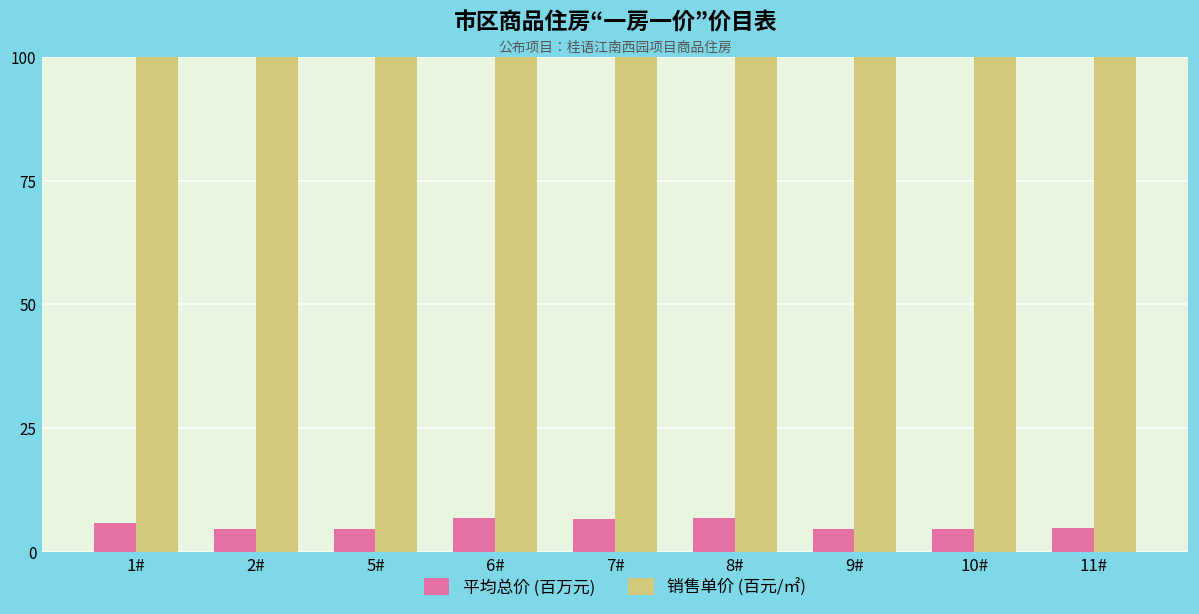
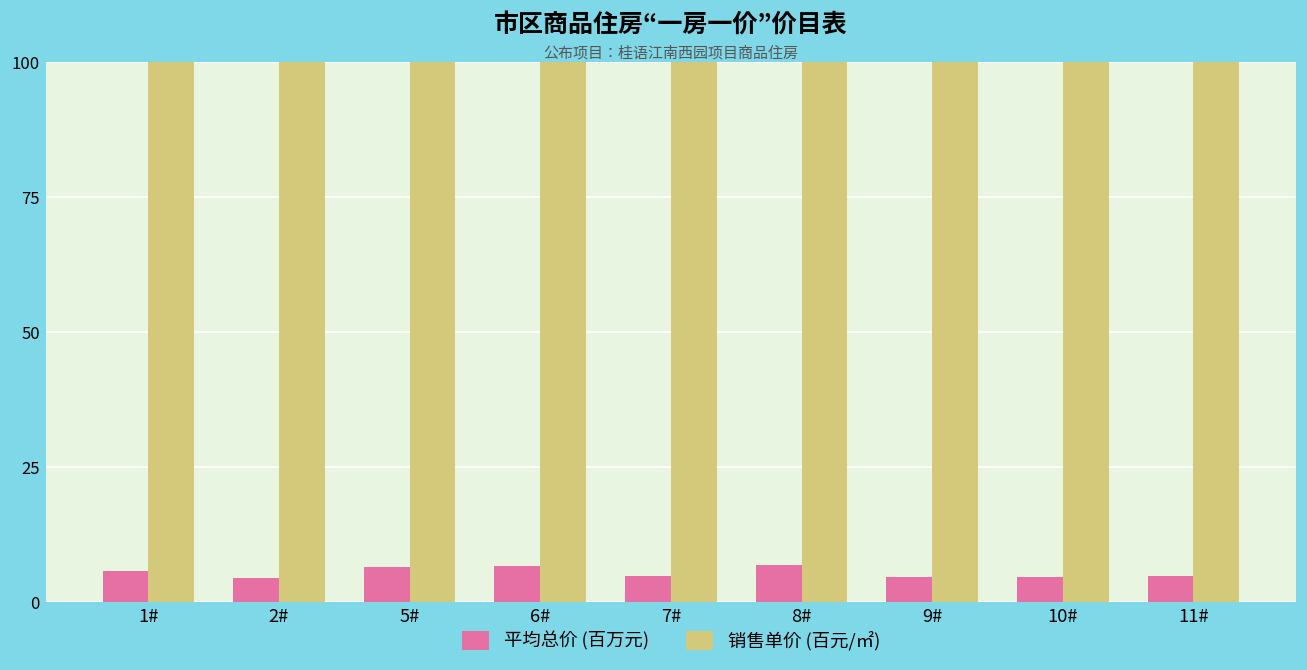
  {
    "平均总价 (百万元)": {
      "1#": 6,
      "2#": 5,
-     "5#": 5,
+     "5#": 7,
      "6#": 7,
-     "7#": 7,
+     "7#": 5,
      "8#": 7,
      "9#": 5,
      "10#": 5,
      "11#": 5
    }
  }
